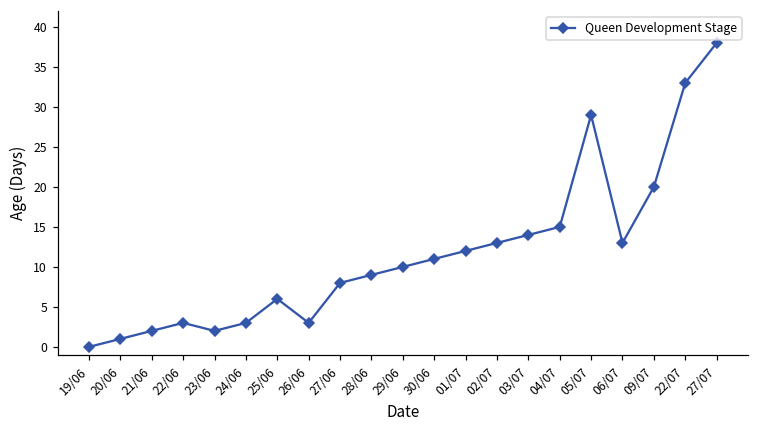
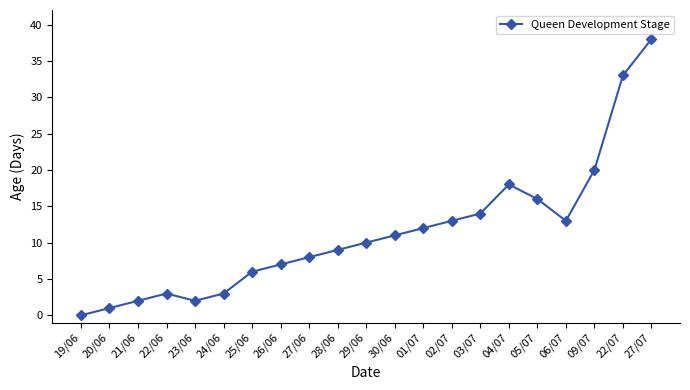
  {
    "19/06": 0,
    "20/06": 1,
    "21/06": 2,
    "22/06": 3,
    "23/06": 2,
    "24/06": 3,
    "25/06": 6,
-   "26/06": 3,
+   "26/06": 7,
    "27/06": 8,
    "28/06": 9,
    "29/06": 10,
    "30/06": 11,
    "01/07": 12,
    "02/07": 13,
    "03/07": 14,
-   "04/07": 15,
-   "05/07": 29,
+   "04/07": 18,
+   "05/07": 16,
    "06/07": 13,
    "09/07": 20,
    "22/07": 33,
    "27/07": 38
  }
